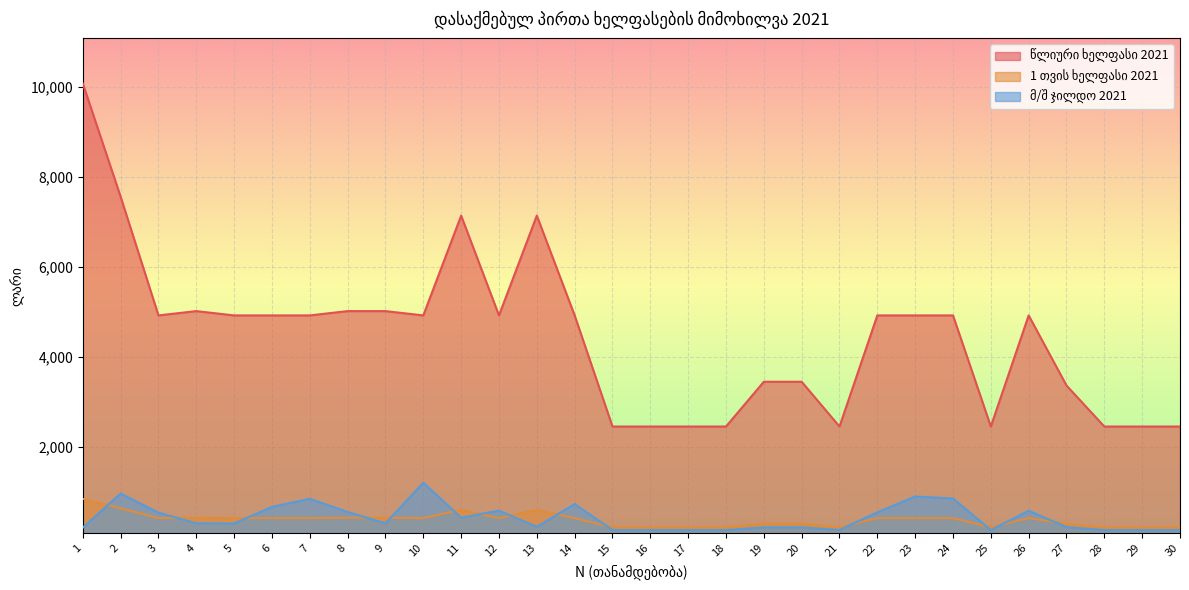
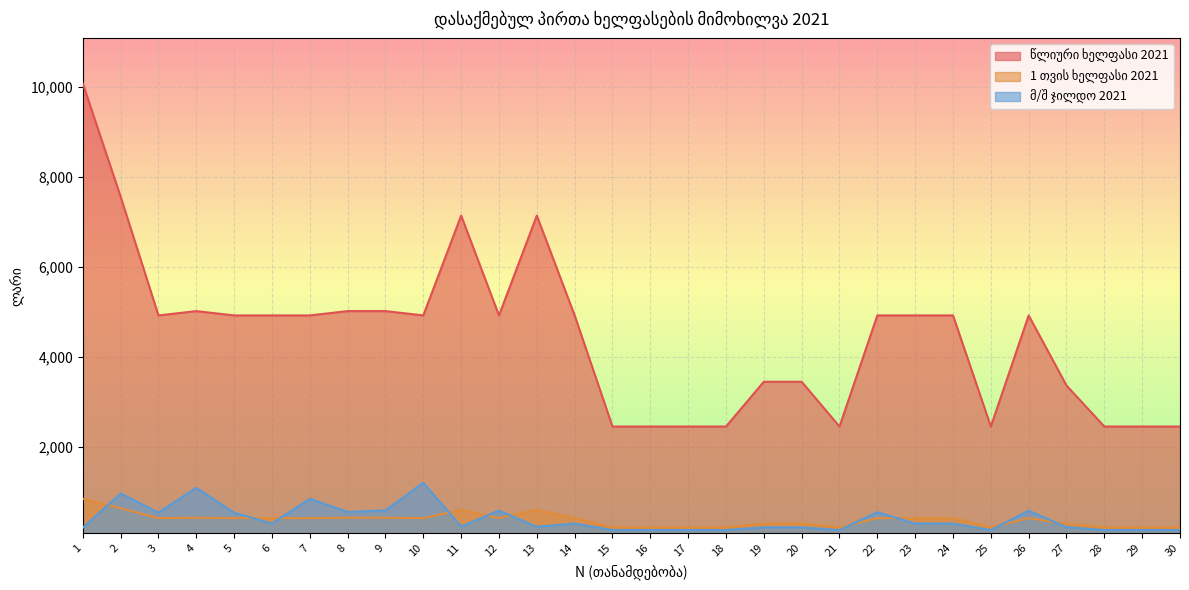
  {
    "მ/შ ჯილდო 2021": {
      "1": "200",
      "2": "1,000",
      "3": "500",
-     "4": "300",
-     "5": "300",
-     "6": "700",
+     "4": "1,100",
+     "5": "500",
+     "6": "300",
      "7": "800",
      "8": "500",
-     "9": "300",
+     "9": "600",
      "10": "1,200",
-     "11": "400",
+     "11": "200",
      "12": "600",
      "13": "200",
-     "14": "700",
+     "14": "300",
      "15": "100",
      "16": "100",
      "17": "100",
      "18": "100",
      "19": "200",
      "20": "200",
      "21": "100",
      "22": "500",
-     "23": "900",
-     "24": "800",
+     "23": "300",
+     "24": "300",
      "25": "100",
      "26": "600",
      "27": "200",
      "28": "100",
      "29": "100",
      "30": "100"
    }
  }
